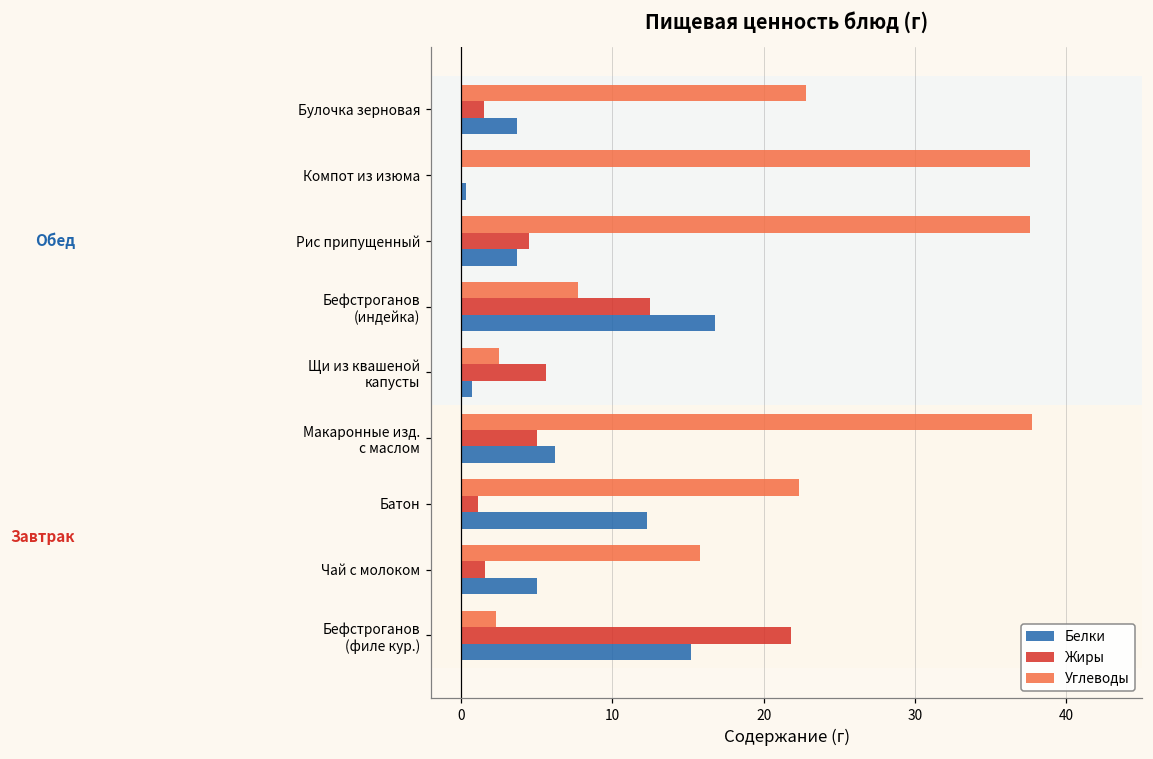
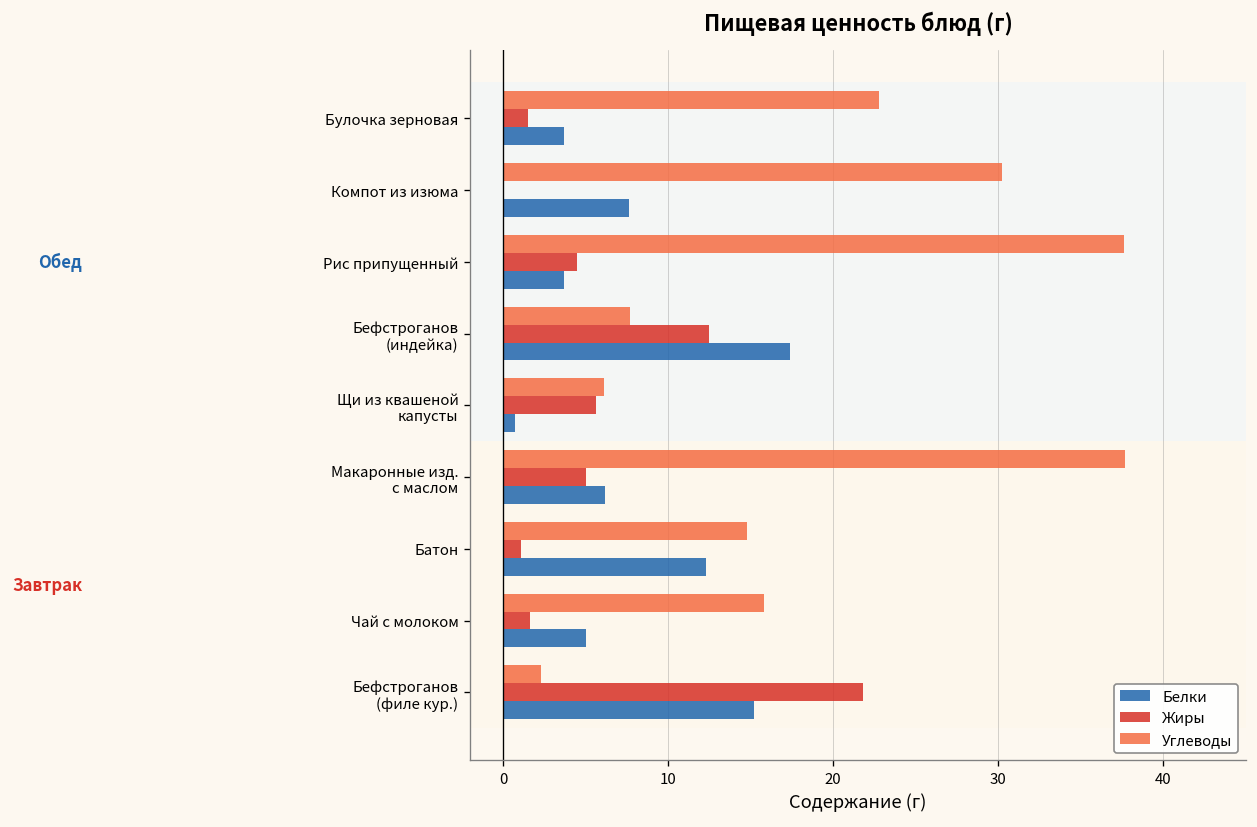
  {
    "Белки": {
      "Булочка зерновая": 3.7,
-     "Компот из изюма": 0.3,
+     "Компот из изюма": 7.6,
      "Рис припущенный": 3.7,
-     "Бефстроганов (индейка)": 16.8,
+     "Бефстроганов (индейка)": 17.4,
      "Щи из квашеной капусты": 0.7,
      "Макаронные изд. с маслом": 6.2,
      "Батон": 12.3,
      "Чай с молоком": 5.0,
      "Бефстроганов (филе кур.)": 15.2
    },
    "Жиры": {
      "Булочка зерновая": 1.5,
      "Компот из изюма": 0.0,
      "Рис припущенный": 4.5,
      "Бефстроганов (индейка)": 12.5,
      "Щи из квашеной капусты": 5.6,
      "Макаронные изд. с маслом": 5.0,
      "Батон": 1.1,
      "Чай с молоком": 1.6,
      "Бефстроганов (филе кур.)": 21.8
    },
    "Углеводы": {
      "Булочка зерновая": 22.8,
-     "Компот из изюма": 37.6,
+     "Компот из изюма": 30.2,
      "Рис припущенный": 37.6,
      "Бефстроганов (индейка)": 7.7,
-     "Щи из квашеной капусты": 2.5,
+     "Щи из квашеной капусты": 6.1,
      "Макаронные изд. с маслом": 37.7,
-     "Батон": 22.3,
+     "Батон": 14.8,
      "Чай с молоком": 15.8,
      "Бефстроганов (филе кур.)": 2.3
    }
  }
